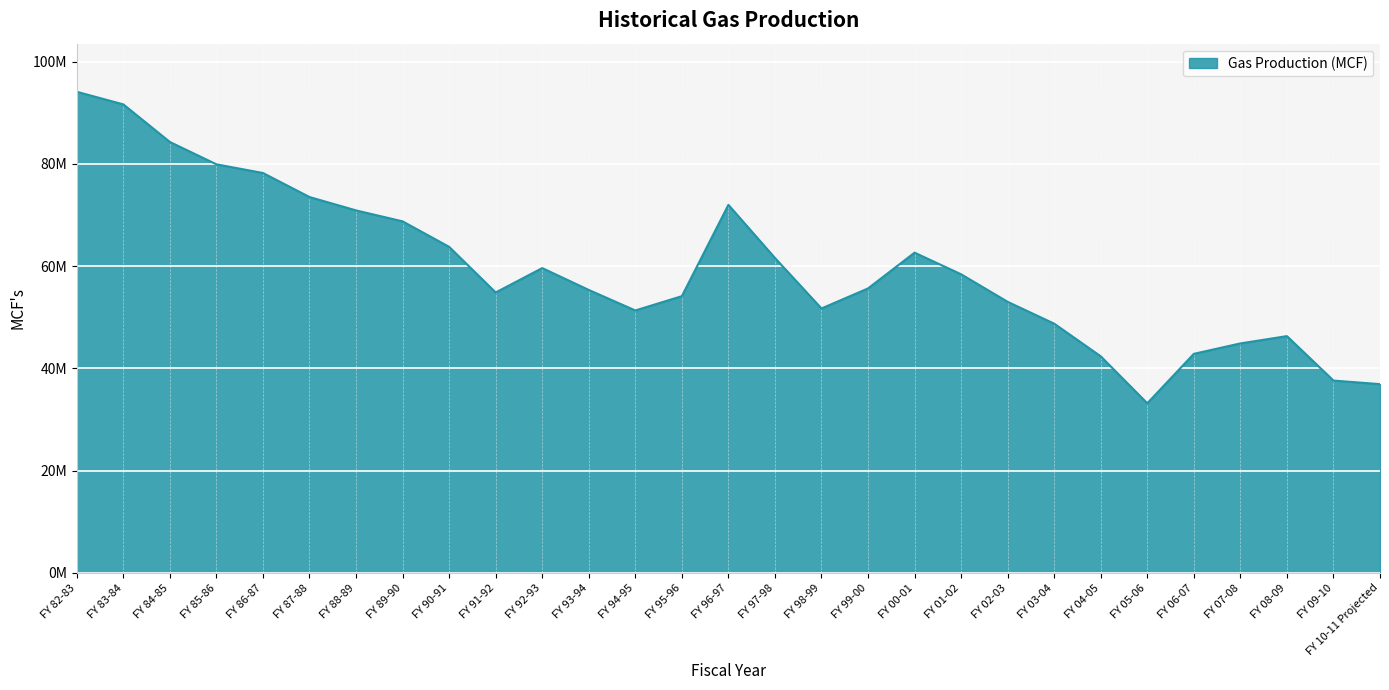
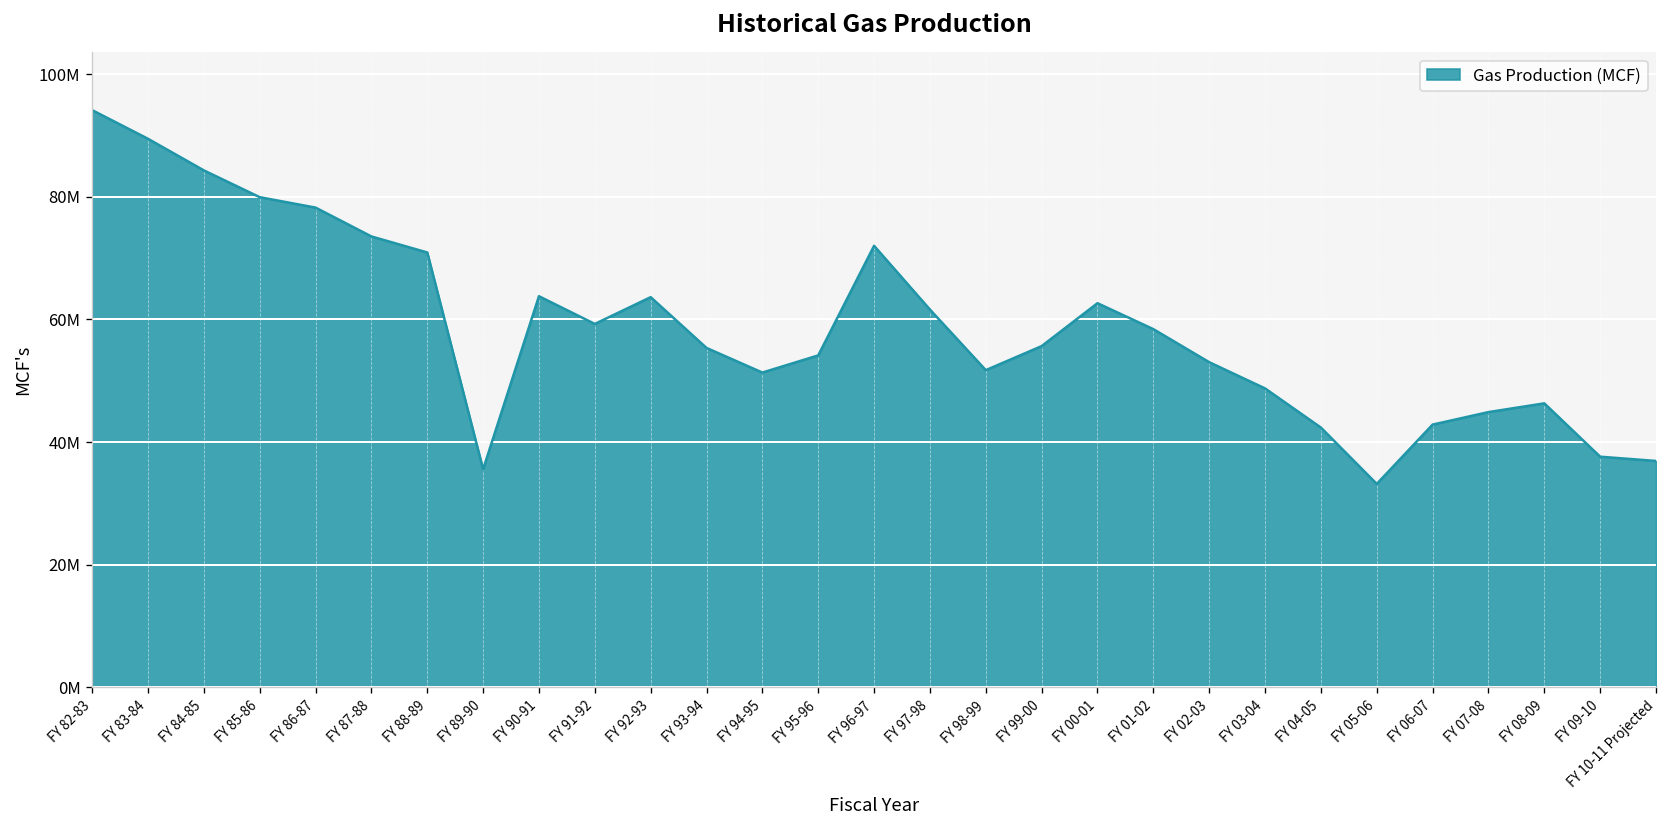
  {
    "FY 82-83": 94000000,
-   "FY 83-84": 92000000,
+   "FY 83-84": 89000000,
    "FY 84-85": 84000000,
    "FY 85-86": 80000000,
    "FY 86-87": 78000000,
    "FY 87-88": 74000000,
    "FY 88-89": 71000000,
-   "FY 89-90": 69000000,
+   "FY 89-90": 36000000,
    "FY 90-91": 64000000,
-   "FY 91-92": 55000000,
-   "FY 92-93": 60000000,
+   "FY 91-92": 59000000,
+   "FY 92-93": 64000000,
    "FY 93-94": 55000000,
    "FY 94-95": 51000000,
    "FY 95-96": 54000000,
    "FY 96-97": 72000000,
    "FY 97-98": 62000000,
    "FY 98-99": 52000000,
    "FY 99-00": 56000000,
    "FY 00-01": 63000000,
    "FY 01-02": 58000000,
    "FY 02-03": 53000000,
    "FY 03-04": 49000000,
    "FY 04-05": 42000000,
    "FY 05-06": 33000000,
    "FY 06-07": 43000000,
    "FY 07-08": 45000000,
    "FY 08-09": 46000000,
    "FY 09-10": 38000000,
    "FY 10-11 Projected": 37000000
  }
